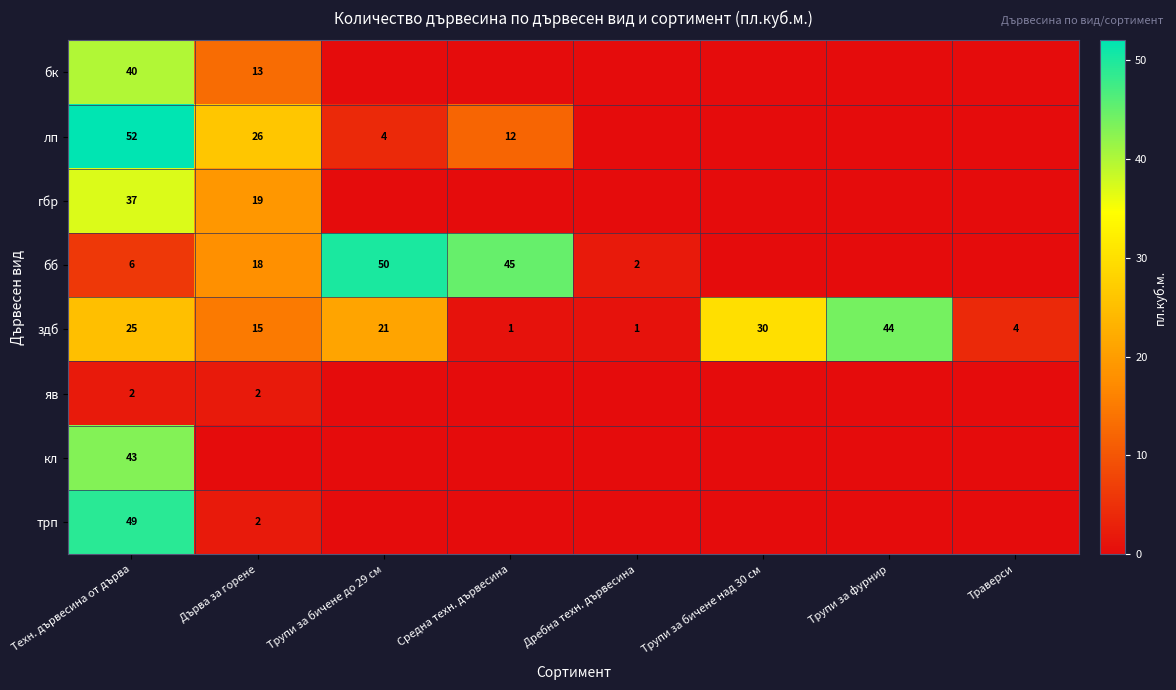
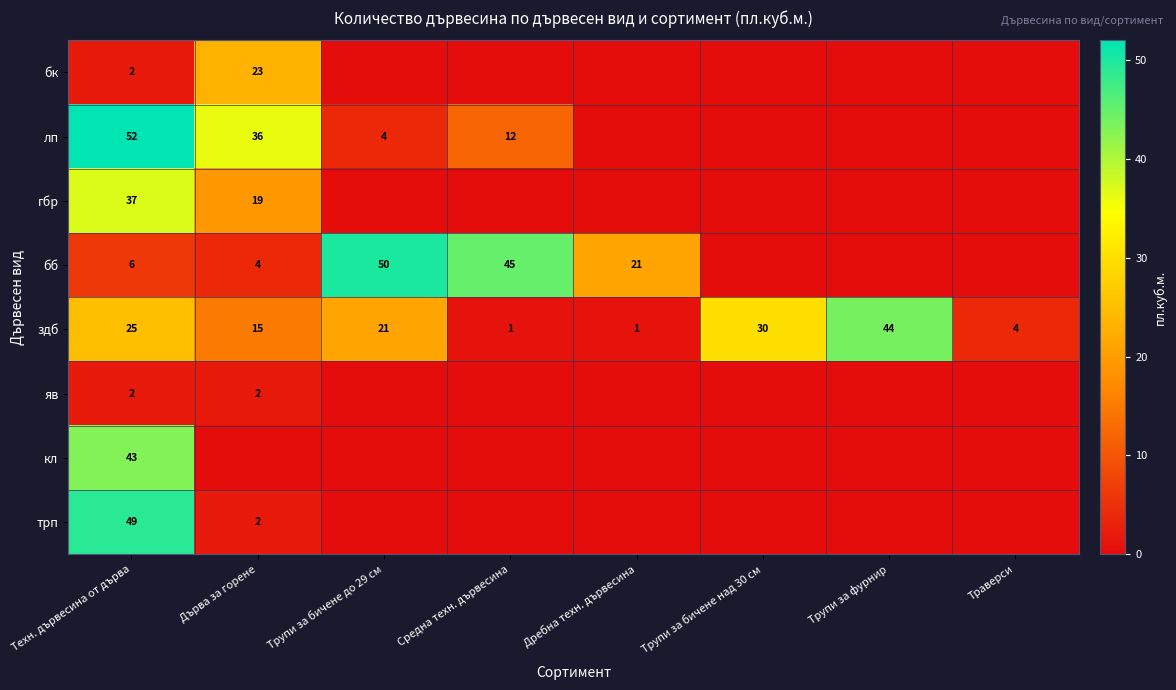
  {
    "бк": {
-     "Техн. дървесина от дърва": 40,
-     "Дърва за горене": 13
+     "Техн. дървесина от дърва": 2,
+     "Дърва за горене": 23
    },
    "лп": {
      "Техн. дървесина от дърва": 52,
-     "Дърва за горене": 26,
+     "Дърва за горене": 36,
      "Трупи за бичене до 29 см": 4,
      "Средна техн. дървесина": 12
    },
    "гбр": {
      "Техн. дървесина от дърва": 37,
      "Дърва за горене": 19
    },
    "бб": {
      "Техн. дървесина от дърва": 6,
-     "Дърва за горене": 18,
+     "Дърва за горене": 4,
      "Трупи за бичене до 29 см": 50,
      "Средна техн. дървесина": 45,
-     "Дребна техн. дървесина": 2
+     "Дребна техн. дървесина": 21
    },
    "здб": {
      "Техн. дървесина от дърва": 25,
      "Дърва за горене": 15,
      "Трупи за бичене до 29 см": 21,
      "Средна техн. дървесина": 1,
      "Дребна техн. дървесина": 1,
      "Трупи за бичене над 30 см": 30,
      "Трупи за фурнир": 44,
      "Траверси": 4
    },
    "яв": {
      "Техн. дървесина от дърва": 2,
      "Дърва за горене": 2
    },
    "кл": {
      "Техн. дървесина от дърва": 43
    },
    "трп": {
      "Техн. дървесина от дърва": 49,
      "Дърва за горене": 2
    }
  }
